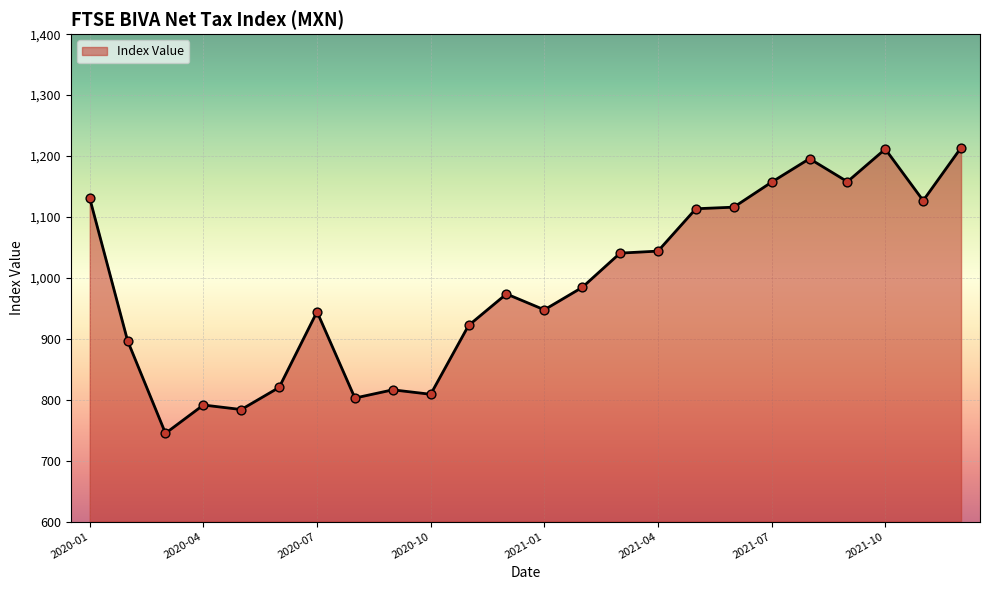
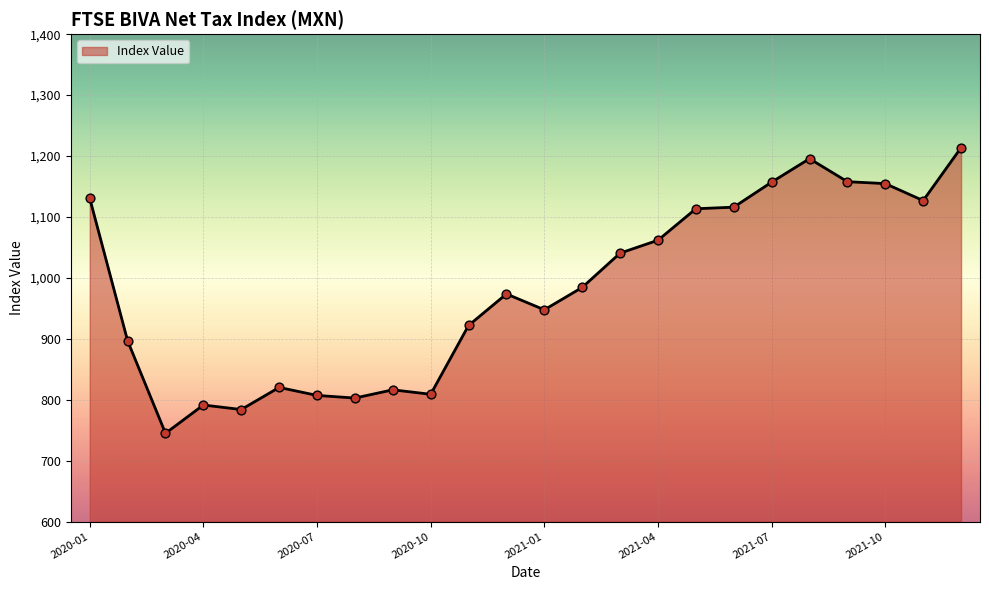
  {
    "2020-01": "1,130",
    "2020-04": "790",
-   "2020-07": "940",
+   "2020-07": "810",
    "2020-10": "810",
    "2021-01": "950",
-   "2021-04": "1,040",
+   "2021-04": "1,060",
    "2021-07": "1,160",
-   "2021-10": "1,210"
+   "2021-10": "1,150"
  }
